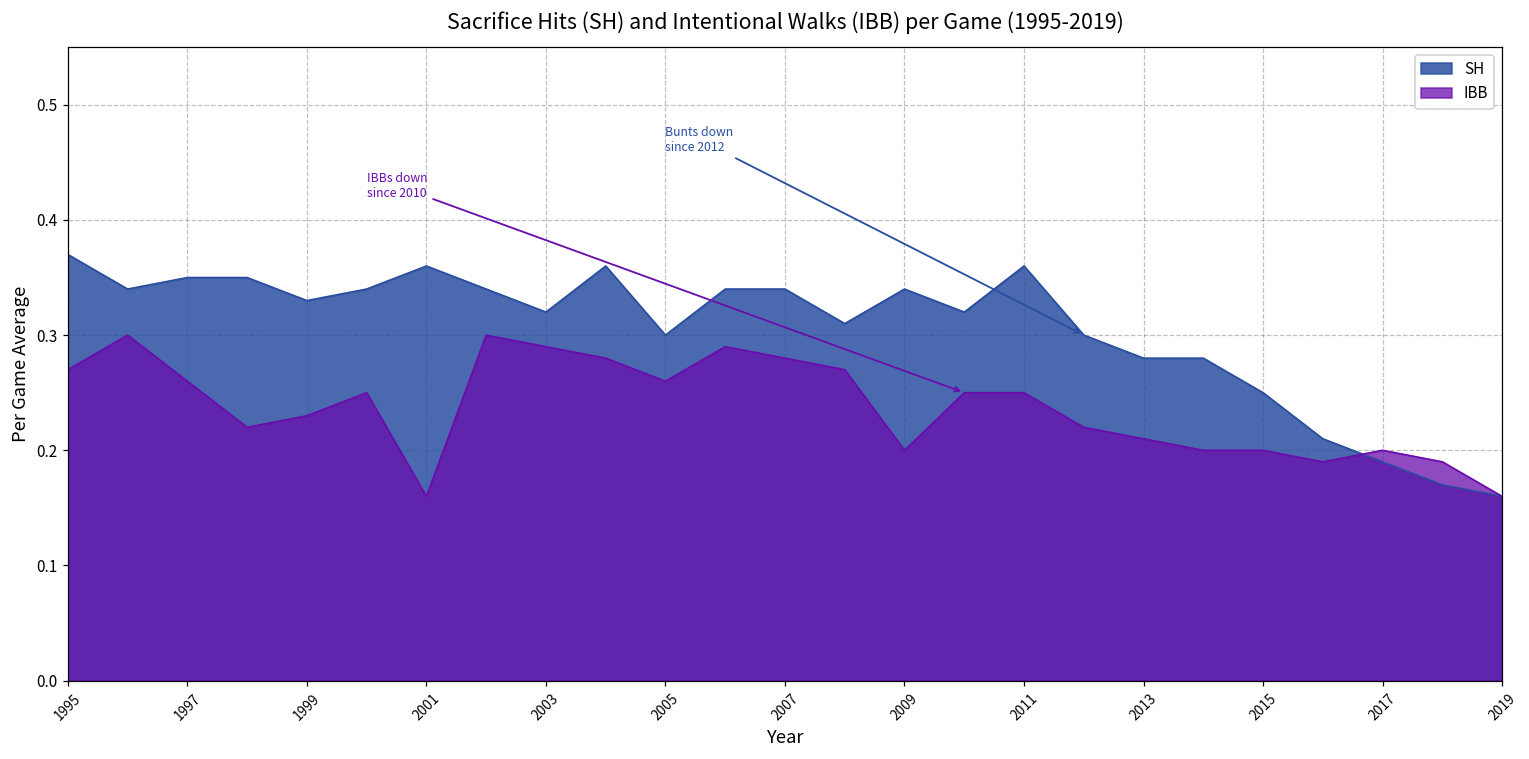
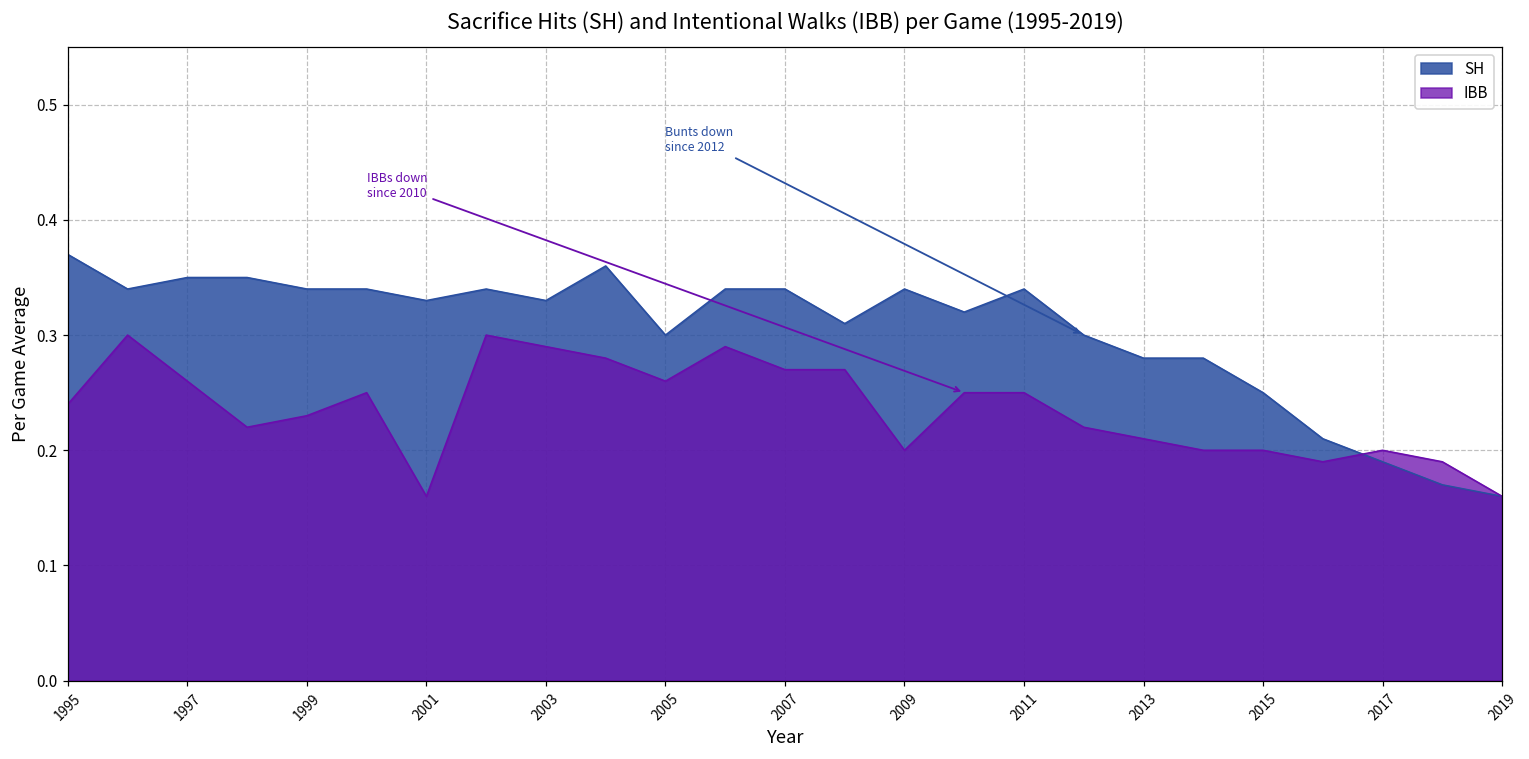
  {
    "SH": {
      "1995": 0.37,
      "1997": 0.35,
-     "1999": 0.33,
-     "2001": 0.36,
-     "2003": 0.32,
-     "2011": 0.36,
+     "1999": 0.34,
+     "2001": 0.33,
+     "2003": 0.33,
+     "2011": 0.34,
      "2013": 0.28,
      "2015": 0.25,
      "2017": 0.19
    },
    "IBB": {
-     "1995": 0.27,
+     "1995": 0.24,
      "1997": 0.26,
      "1999": 0.23,
      "2001": 0.16,
-     "2007": 0.28,
+     "2007": 0.27,
      "2009": 0.20,
      "2011": 0.25,
      "2013": 0.21,
      "2015": 0.20,
      "2017": 0.20
    }
  }
